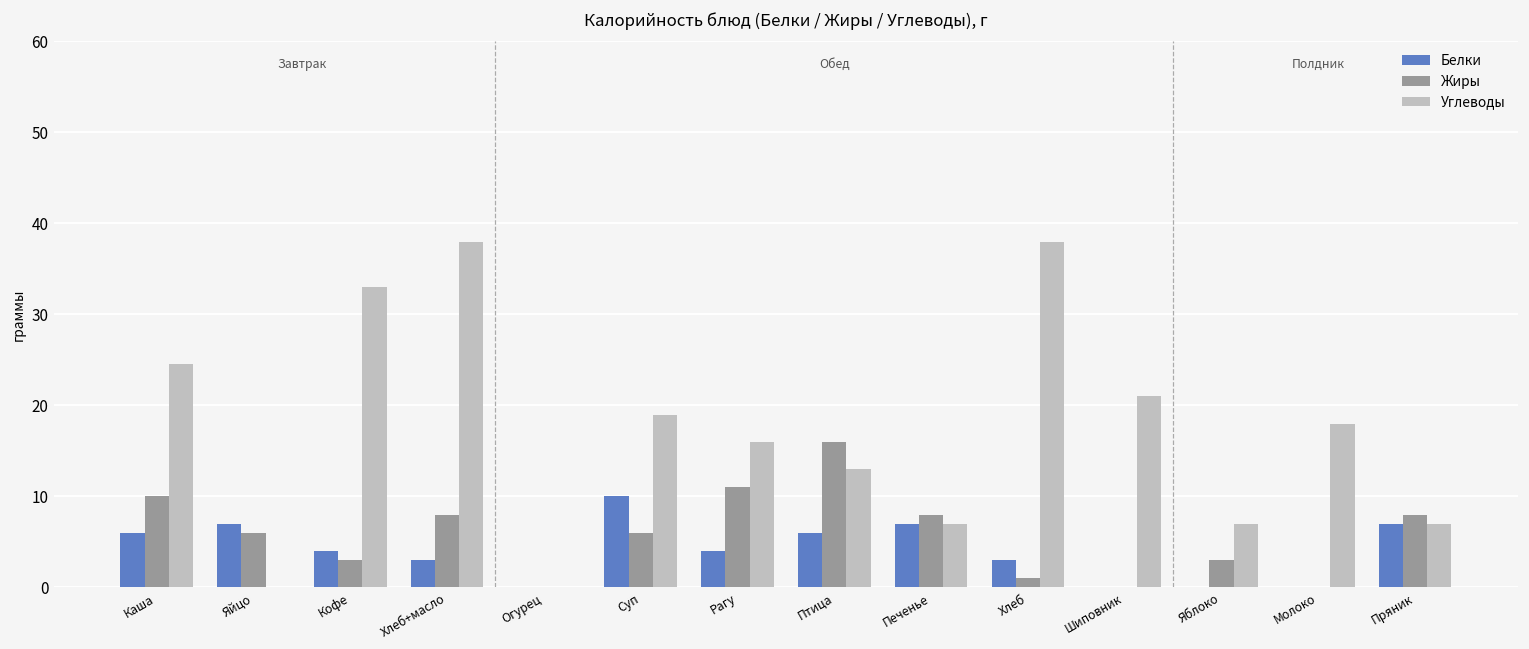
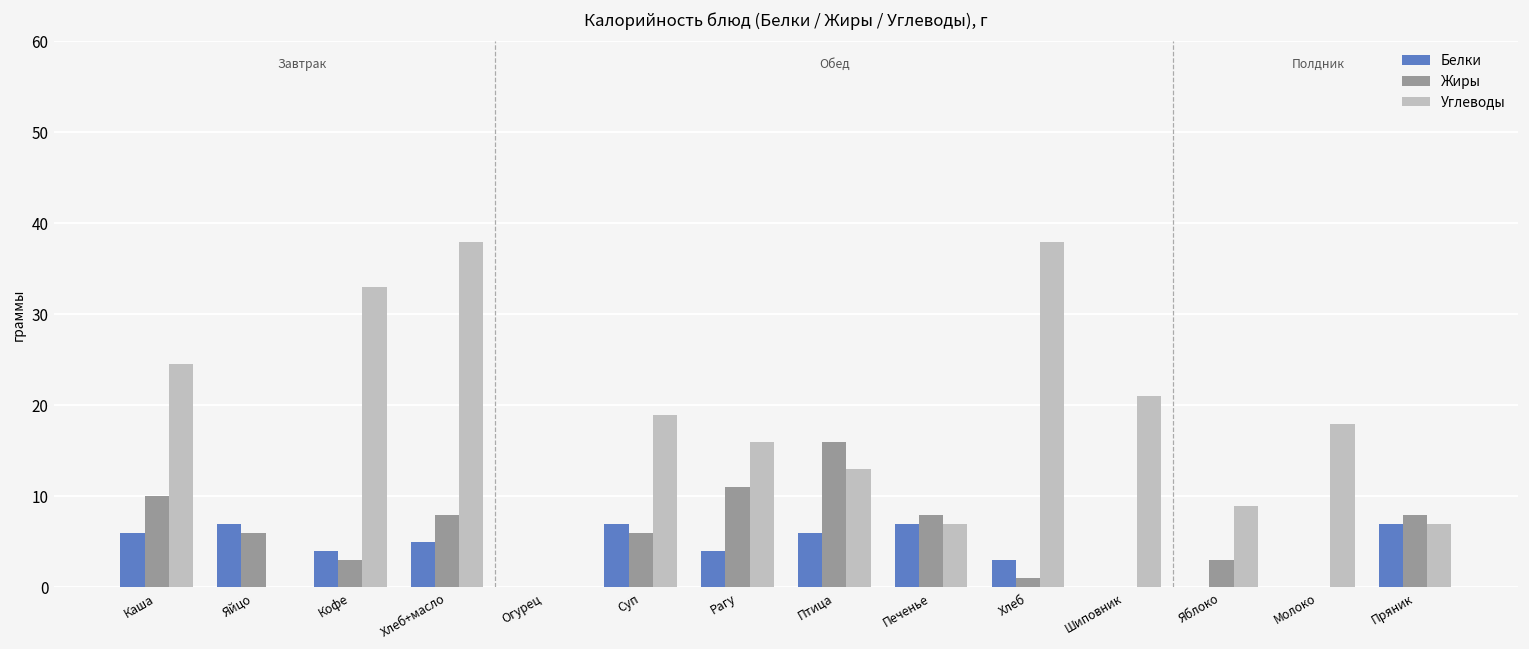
  {
    "Белки": {
      "Каша": 6,
      "Яйцо": 7,
      "Кофе": 4,
-     "Хлеб+масло": 3,
+     "Хлеб+масло": 5,
      "Огурец": 0,
-     "Суп": 10,
+     "Суп": 7,
      "Рагу": 4,
      "Птица": 6,
      "Печенье": 7,
      "Хлеб": 3,
      "Шиповник": 0,
      "Яблоко": 0,
      "Молоко": 0,
      "Пряник": 7
    },
    "Жиры": {
      "Каша": 10,
      "Яйцо": 6,
      "Кофе": 3,
      "Хлеб+масло": 8,
      "Огурец": 0,
      "Суп": 6,
      "Рагу": 11,
      "Птица": 16,
      "Печенье": 8,
      "Хлеб": 1,
      "Шиповник": 0,
      "Яблоко": 3,
      "Молоко": 0,
      "Пряник": 8
    },
    "Углеводы": {
      "Каша": 25,
      "Яйцо": 0,
      "Кофе": 33,
      "Хлеб+масло": 38,
      "Огурец": 0,
      "Суп": 19,
      "Рагу": 16,
      "Птица": 13,
      "Печенье": 7,
      "Хлеб": 38,
      "Шиповник": 21,
-     "Яблоко": 7,
+     "Яблоко": 9,
      "Молоко": 18,
      "Пряник": 7
    }
  }
